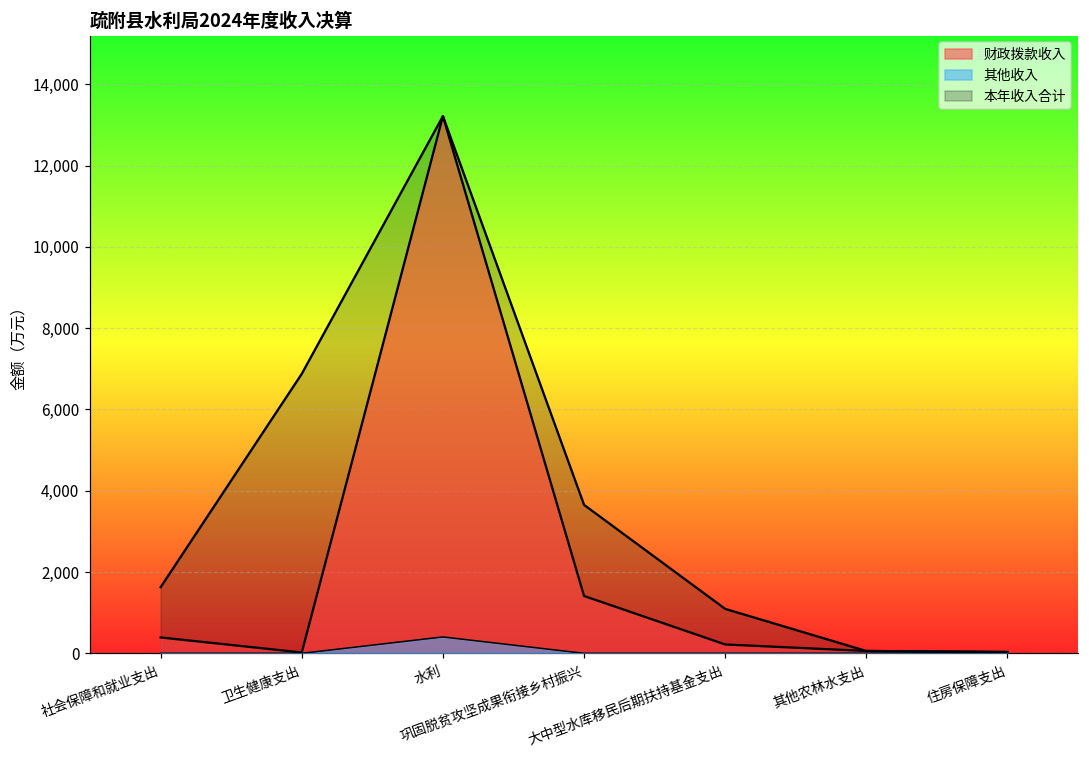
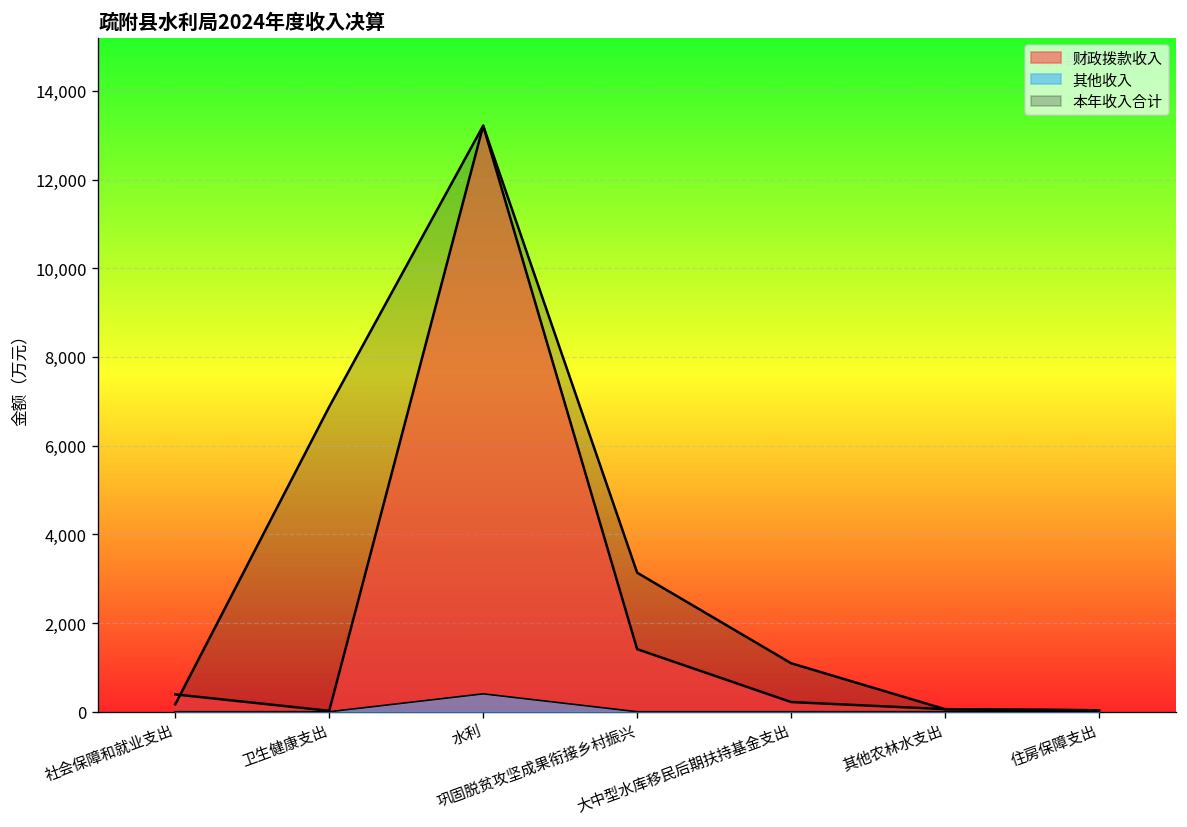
  {
    "财政拨款收入": {
      "社会保障和就业支出": "400",
      "巩固脱贫攻坚成果衔接乡村振兴": "1,400",
      "大中型水库移民后期扶持基金支出": "200"
    },
    "其他收入": {
      "社会保障和就业支出": "0",
      "水利": "400",
      "巩固脱贫攻坚成果衔接乡村振兴": "0",
      "大中型水库移民后期扶持基金支出": "0"
    },
    "本年收入合计": {
-     "社会保障和就业支出": "1,600",
+     "社会保障和就业支出": "200",
      "卫生健康支出": "6,900",
-     "巩固脱贫攻坚成果衔接乡村振兴": "3,700",
+     "巩固脱贫攻坚成果衔接乡村振兴": "3,100",
      "大中型水库移民后期扶持基金支出": "1,100"
    }
  }
